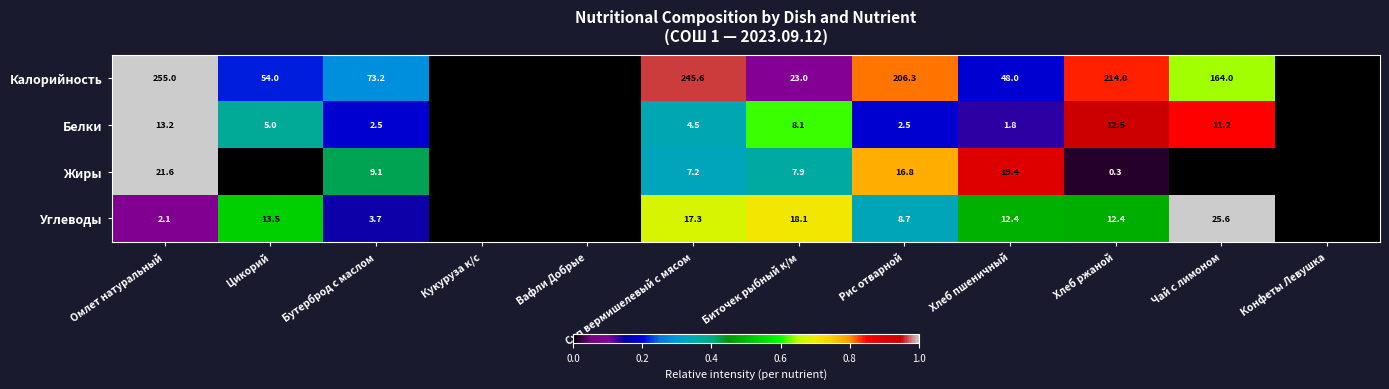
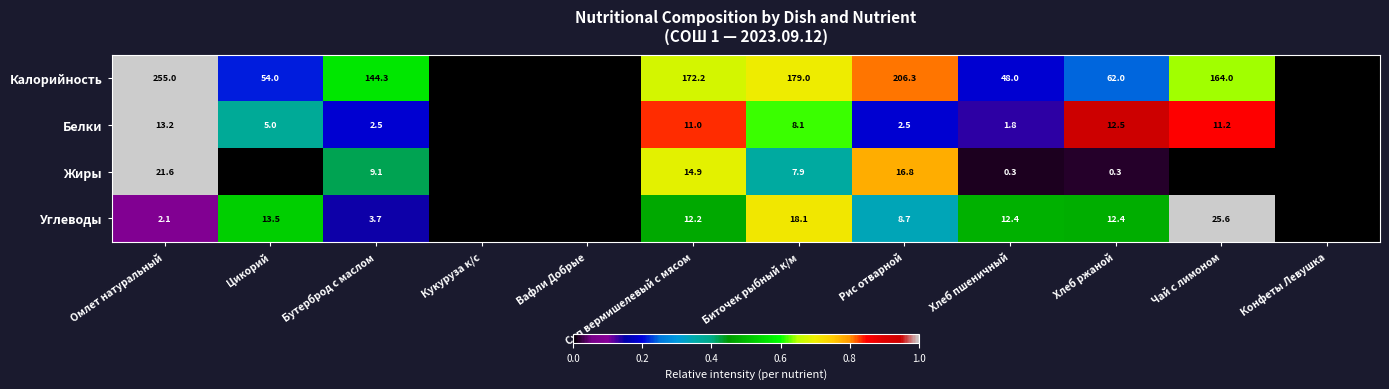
  {
    "Калорийность": {
      "Омлет натуральный": 255.0,
      "Цикорий": 54.0,
-     "Бутерброд с маслом": 73.2,
-     "Суп вермишелевый с мясом": 245.6,
-     "Биточек рыбный к/м": 23.0,
+     "Бутерброд с маслом": 144.3,
+     "Суп вермишелевый с мясом": 172.2,
+     "Биточек рыбный к/м": 179.0,
      "Рис отварной": 206.3,
      "Хлеб пшеничный": 48.0,
-     "Хлеб ржаной": 214.0,
+     "Хлеб ржаной": 62.0,
      "Чай с лимоном": 164.0
    },
    "Белки": {
      "Омлет натуральный": 13.2,
      "Цикорий": 5.0,
      "Бутерброд с маслом": 2.5,
-     "Суп вермишелевый с мясом": 4.5,
+     "Суп вермишелевый с мясом": 11.0,
      "Биточек рыбный к/м": 8.1,
      "Рис отварной": 2.5,
      "Хлеб пшеничный": 1.8,
      "Хлеб ржаной": 12.5,
      "Чай с лимоном": 11.2
    },
    "Жиры": {
      "Омлет натуральный": 21.6,
      "Бутерброд с маслом": 9.1,
-     "Суп вермишелевый с мясом": 7.2,
+     "Суп вермишелевый с мясом": 14.9,
      "Биточек рыбный к/м": 7.9,
      "Рис отварной": 16.8,
-     "Хлеб пшеничный": 19.4,
+     "Хлеб пшеничный": 0.3,
      "Хлеб ржаной": 0.3
    },
    "Углеводы": {
      "Омлет натуральный": 2.1,
      "Цикорий": 13.5,
      "Бутерброд с маслом": 3.7,
-     "Суп вермишелевый с мясом": 17.3,
+     "Суп вермишелевый с мясом": 12.2,
      "Биточек рыбный к/м": 18.1,
      "Рис отварной": 8.7,
      "Хлеб пшеничный": 12.4,
      "Хлеб ржаной": 12.4,
      "Чай с лимоном": 25.6
    }
  }
